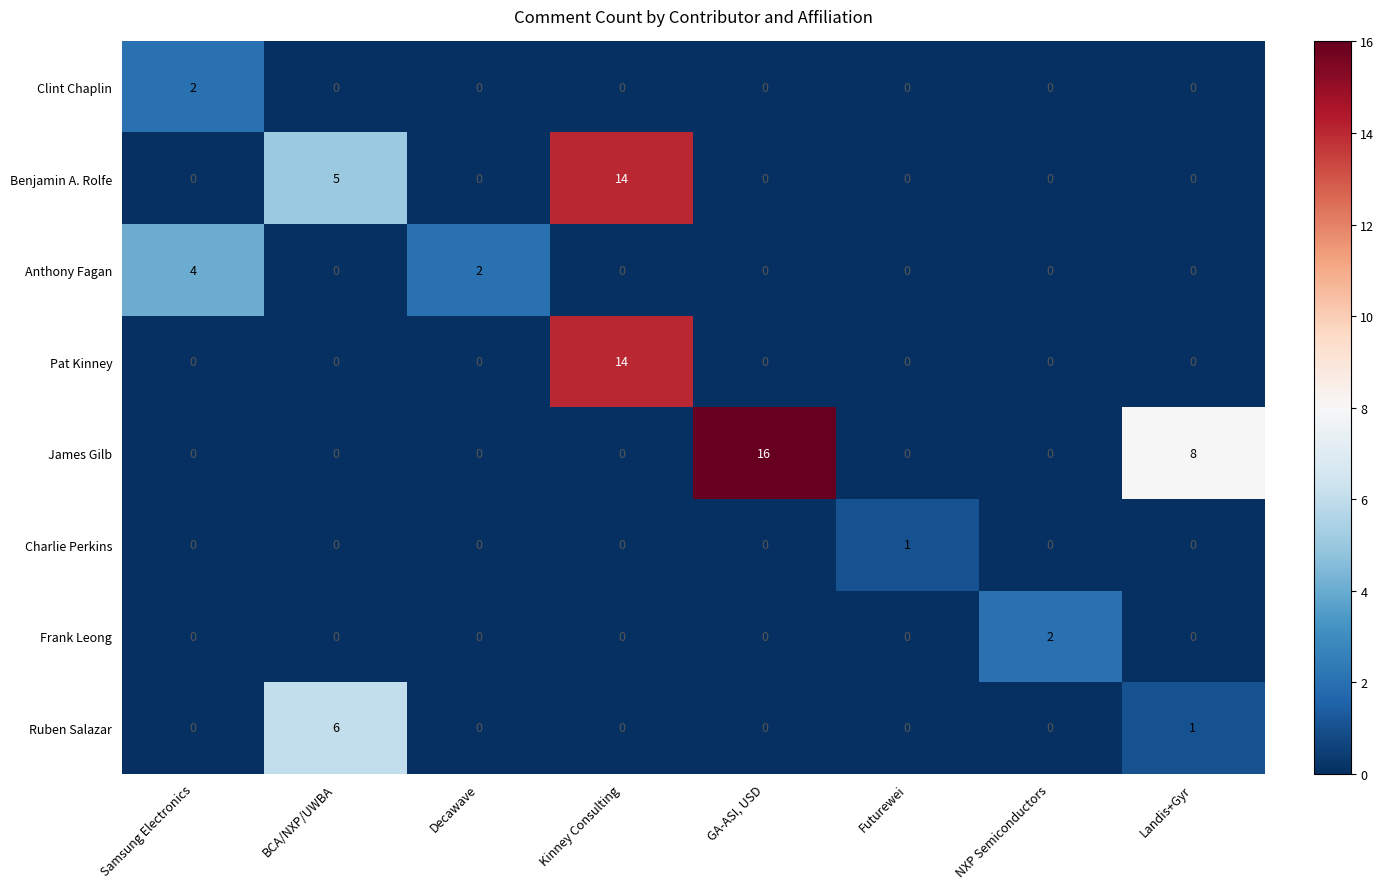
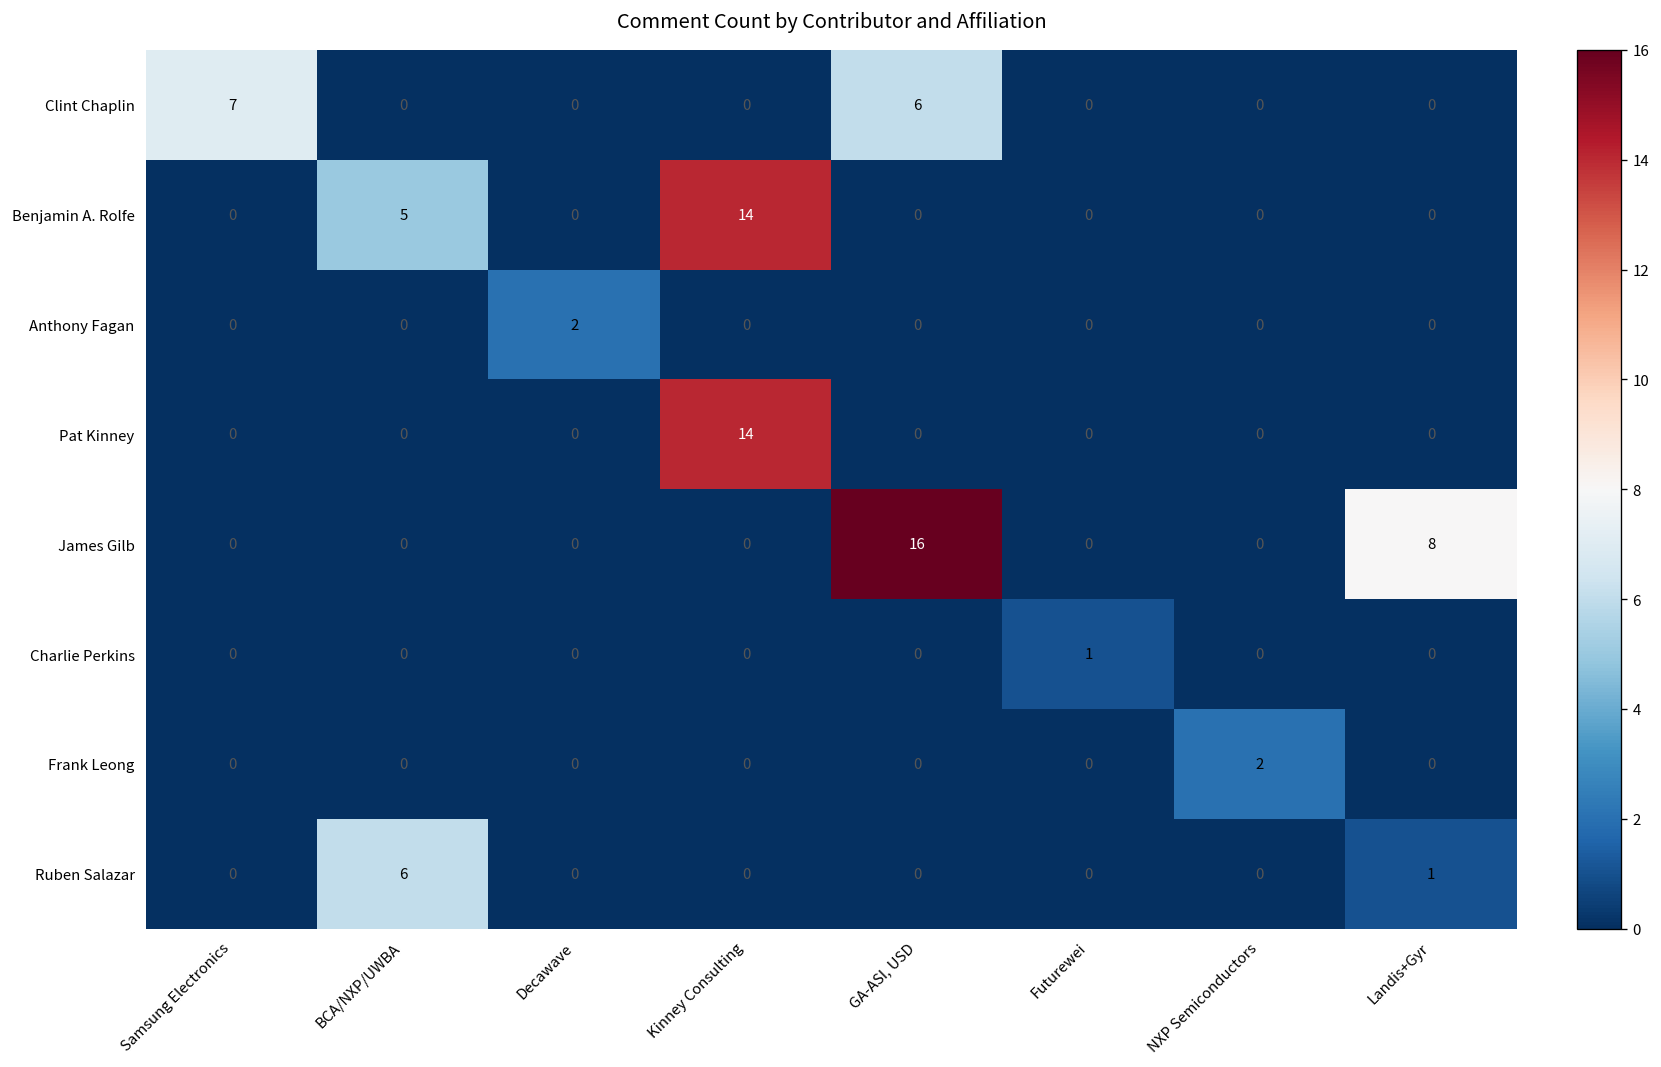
  {
    "Clint Chaplin": {
-     "Samsung Electronics": 2,
+     "Samsung Electronics": 7,
      "BCA/NXP/UWBA": 0,
      "Decawave": 0,
      "Kinney Consulting": 0,
-     "GA-ASI, USD": 0,
+     "GA-ASI, USD": 6,
      "Futurewei": 0,
      "NXP Semiconductors": 0,
      "Landis+Gyr": 0
    },
    "Benjamin A. Rolfe": {
      "Samsung Electronics": 0,
      "BCA/NXP/UWBA": 5,
      "Decawave": 0,
      "Kinney Consulting": 14,
      "GA-ASI, USD": 0,
      "Futurewei": 0,
      "NXP Semiconductors": 0,
      "Landis+Gyr": 0
    },
    "Anthony Fagan": {
-     "Samsung Electronics": 4,
+     "Samsung Electronics": 0,
      "BCA/NXP/UWBA": 0,
      "Decawave": 2,
      "Kinney Consulting": 0,
      "GA-ASI, USD": 0,
      "Futurewei": 0,
      "NXP Semiconductors": 0,
      "Landis+Gyr": 0
    },
    "Pat Kinney": {
      "Samsung Electronics": 0,
      "BCA/NXP/UWBA": 0,
      "Decawave": 0,
      "Kinney Consulting": 14,
      "GA-ASI, USD": 0,
      "Futurewei": 0,
      "NXP Semiconductors": 0,
      "Landis+Gyr": 0
    },
    "James Gilb": {
      "Samsung Electronics": 0,
      "BCA/NXP/UWBA": 0,
      "Decawave": 0,
      "Kinney Consulting": 0,
      "GA-ASI, USD": 16,
      "Futurewei": 0,
      "NXP Semiconductors": 0,
      "Landis+Gyr": 8
    },
    "Charlie Perkins": {
      "Samsung Electronics": 0,
      "BCA/NXP/UWBA": 0,
      "Decawave": 0,
      "Kinney Consulting": 0,
      "GA-ASI, USD": 0,
      "Futurewei": 1,
      "NXP Semiconductors": 0,
      "Landis+Gyr": 0
    },
    "Frank Leong": {
      "Samsung Electronics": 0,
      "BCA/NXP/UWBA": 0,
      "Decawave": 0,
      "Kinney Consulting": 0,
      "GA-ASI, USD": 0,
      "Futurewei": 0,
      "NXP Semiconductors": 2,
      "Landis+Gyr": 0
    },
    "Ruben Salazar": {
      "Samsung Electronics": 0,
      "BCA/NXP/UWBA": 6,
      "Decawave": 0,
      "Kinney Consulting": 0,
      "GA-ASI, USD": 0,
      "Futurewei": 0,
      "NXP Semiconductors": 0,
      "Landis+Gyr": 1
    }
  }
